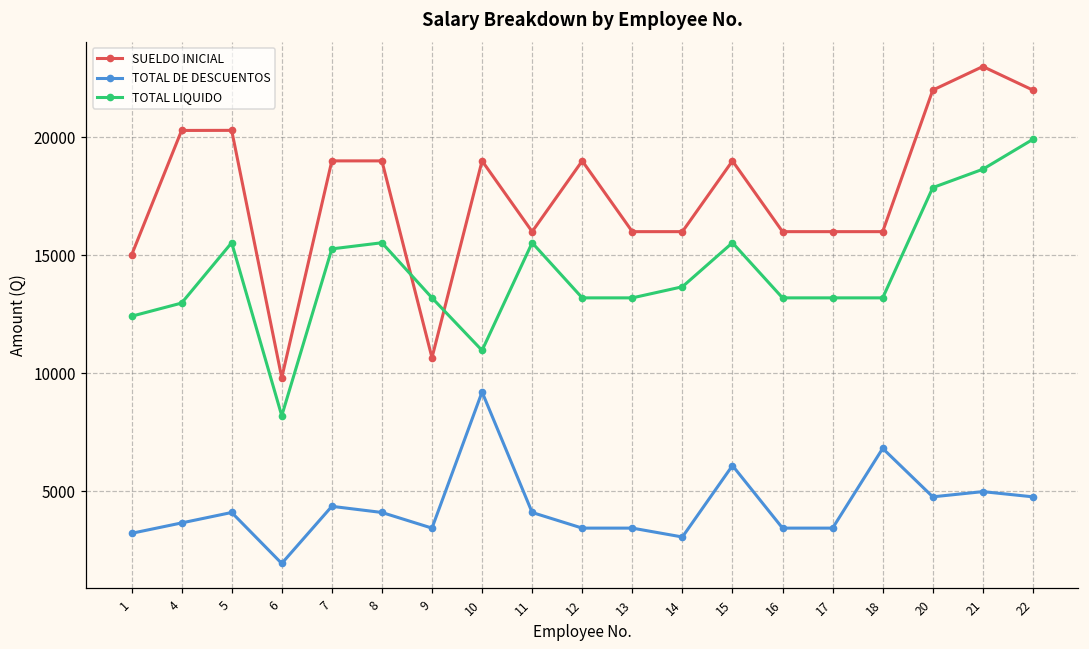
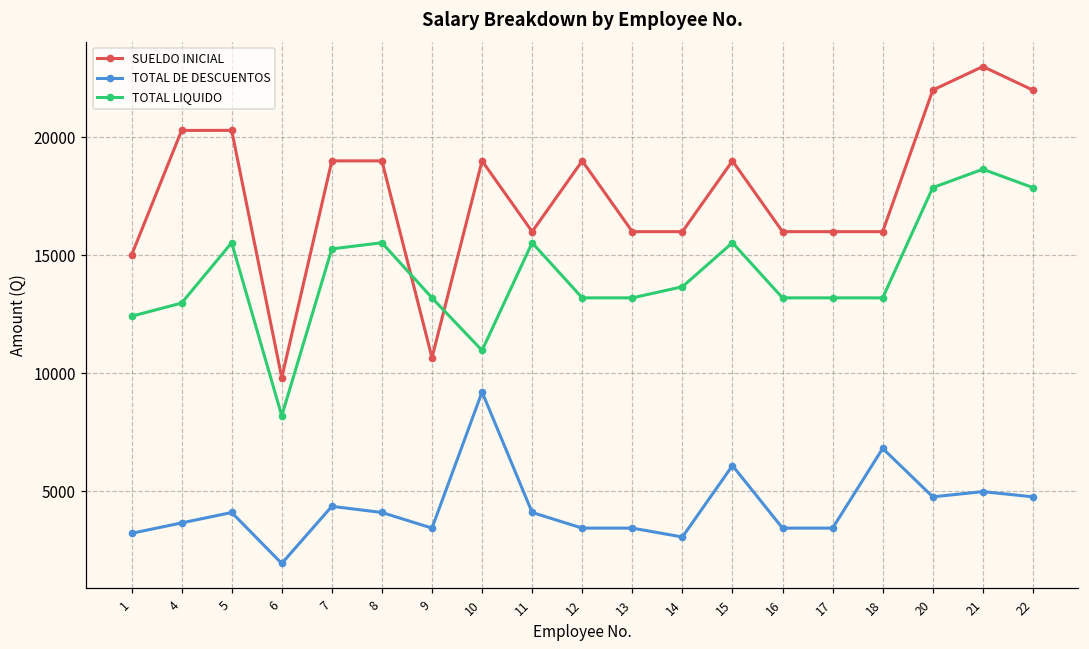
  {
    "SUELDO INICIAL": {
      "1": 15000,
      "4": 20300,
      "5": 20300,
      "6": 9800,
      "7": 19000,
      "8": 19000,
      "9": 10700,
      "10": 19000,
      "11": 16000,
      "12": 19000,
      "13": 16000,
      "14": 16000,
      "15": 19000,
      "16": 16000,
      "17": 16000,
      "18": 16000,
      "20": 22000,
      "21": 23000,
      "22": 22000
    },
    "TOTAL DE DESCUENTOS": {
      "1": 3200,
      "4": 3700,
      "5": 4100,
      "6": 1900,
      "7": 4400,
      "8": 4100,
      "9": 3400,
      "10": 9200,
      "11": 4100,
      "12": 3400,
      "13": 3400,
      "14": 3100,
      "15": 6100,
      "16": 3400,
      "17": 3400,
      "18": 6800,
      "20": 4800,
      "21": 5000,
      "22": 4800
    },
    "TOTAL LIQUIDO": {
      "1": 12400,
      "4": 13000,
      "5": 15500,
      "6": 8200,
      "7": 15300,
      "8": 15500,
      "9": 13200,
      "10": 11000,
      "11": 15500,
      "12": 13200,
      "13": 13200,
      "14": 13700,
      "15": 15500,
      "16": 13200,
      "17": 13200,
      "18": 13200,
      "20": 17900,
      "21": 18600,
-     "22": 19900
+     "22": 17900
    }
  }
